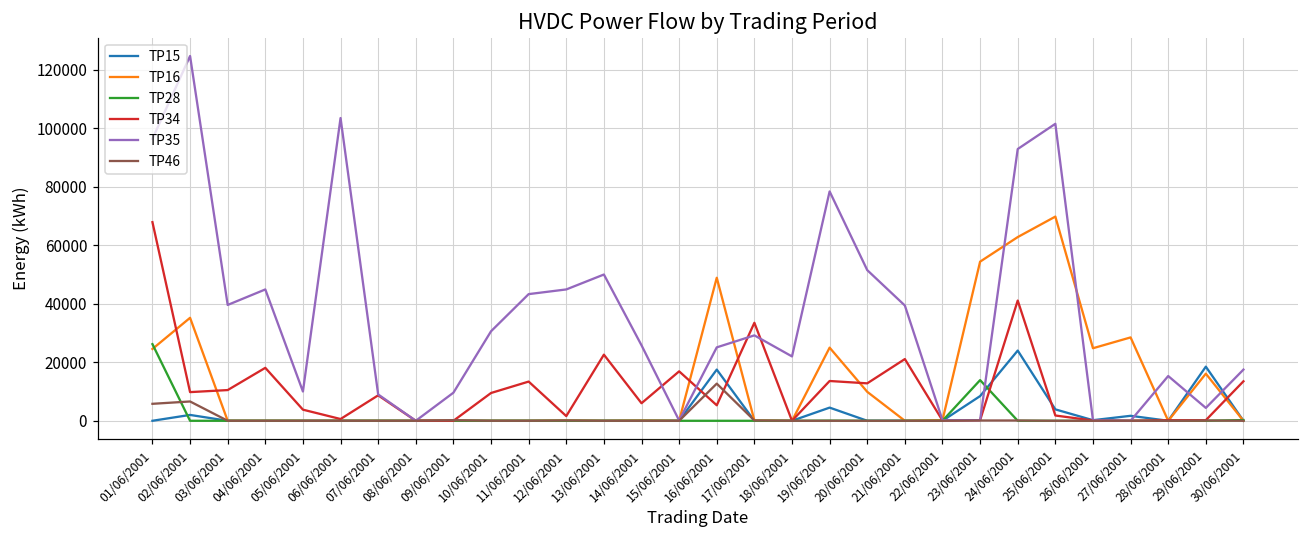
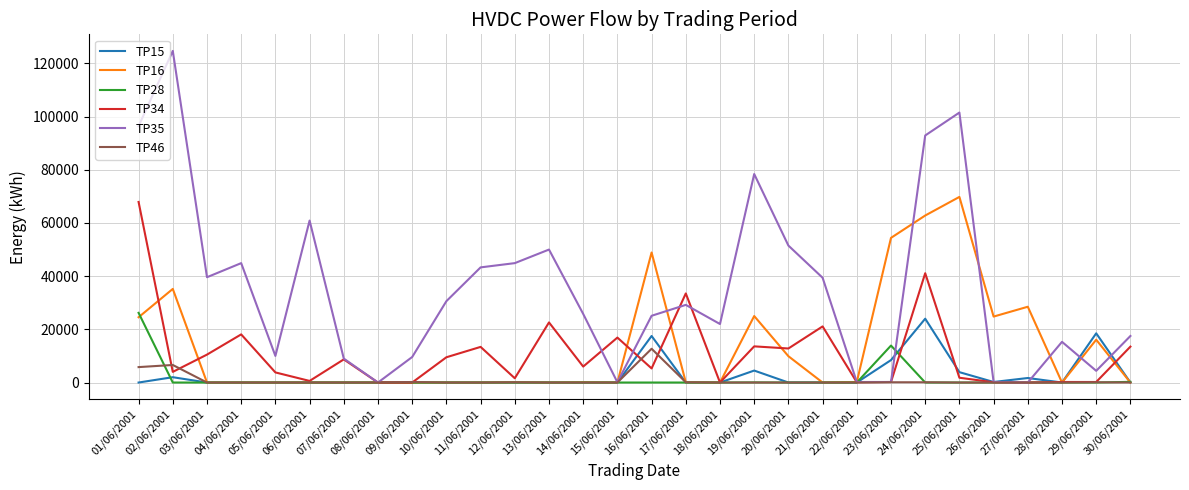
  {
    "TP15": {
      "01/06/2001": 0,
      "02/06/2001": 2000,
      "16/06/2001": 18000,
      "19/06/2001": 5000,
      "23/06/2001": 8000,
      "24/06/2001": 24000,
      "25/06/2001": 4000,
      "27/06/2001": 2000,
      "29/06/2001": 19000
    },
    "TP16": {
      "01/06/2001": 25000,
      "02/06/2001": 35000,
      "16/06/2001": 49000,
      "19/06/2001": 25000,
      "20/06/2001": 10000,
      "23/06/2001": 54000,
      "24/06/2001": 63000,
      "25/06/2001": 70000,
      "26/06/2001": 25000,
      "27/06/2001": 29000,
      "29/06/2001": 16000
    },
    "TP28": {
      "01/06/2001": 26000,
      "02/06/2001": 0,
      "16/06/2001": 0,
      "23/06/2001": 14000
    },
    "TP34": {
      "01/06/2001": 68000,
-     "02/06/2001": 10000,
+     "02/06/2001": 4000,
      "03/06/2001": 11000,
      "04/06/2001": 18000,
      "05/06/2001": 4000,
      "10/06/2001": 10000,
      "11/06/2001": 13000,
      "12/06/2001": 2000,
      "13/06/2001": 23000,
      "14/06/2001": 6000,
      "15/06/2001": 17000,
      "16/06/2001": 5000,
      "17/06/2001": 34000,
      "19/06/2001": 14000,
      "20/06/2001": 13000,
      "21/06/2001": 21000,
      "24/06/2001": 41000,
      "25/06/2001": 2000,
      "30/06/2001": 14000
    },
    "TP35": {
      "02/06/2001": 125000,
      "03/06/2001": 40000,
      "04/06/2001": 45000,
      "05/06/2001": 10000,
-     "06/06/2001": 103000,
+     "06/06/2001": 61000,
      "09/06/2001": 10000,
      "10/06/2001": 31000,
      "11/06/2001": 43000,
      "12/06/2001": 45000,
      "13/06/2001": 50000,
      "14/06/2001": 26000,
      "16/06/2001": 25000,
      "17/06/2001": 29000,
      "18/06/2001": 22000,
      "19/06/2001": 78000,
      "20/06/2001": 52000,
      "21/06/2001": 39000,
      "24/06/2001": 93000,
      "25/06/2001": 102000,
      "28/06/2001": 15000,
      "29/06/2001": 4000,
      "30/06/2001": 18000
    },
    "TP46": {
      "01/06/2001": 6000,
      "02/06/2001": 7000,
      "16/06/2001": 13000
    }
  }
